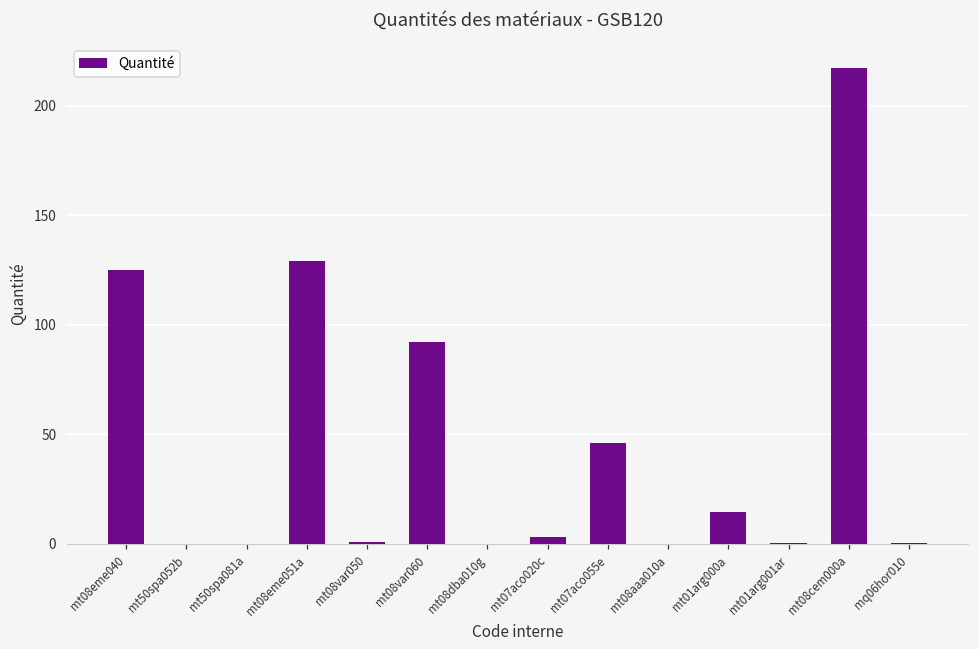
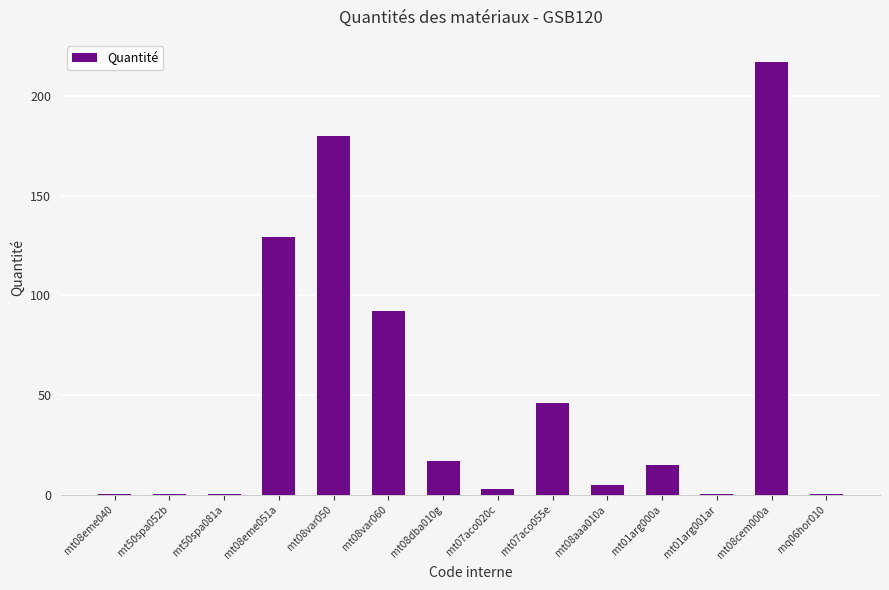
  {
-   "mt08eme040": 125,
+   "mt08eme040": 0,
    "mt08eme051a": 129,
-   "mt08var050": 1,
+   "mt08var050": 180,
    "mt08var060": 92,
-   "mt08dba010g": 0,
+   "mt08dba010g": 17,
    "mt07aco020c": 3,
    "mt07aco055e": 46,
-   "mt08aaa010a": 0,
+   "mt08aaa010a": 5,
    "mt01arg000a": 15,
    "mt08cem000a": 217
  }
